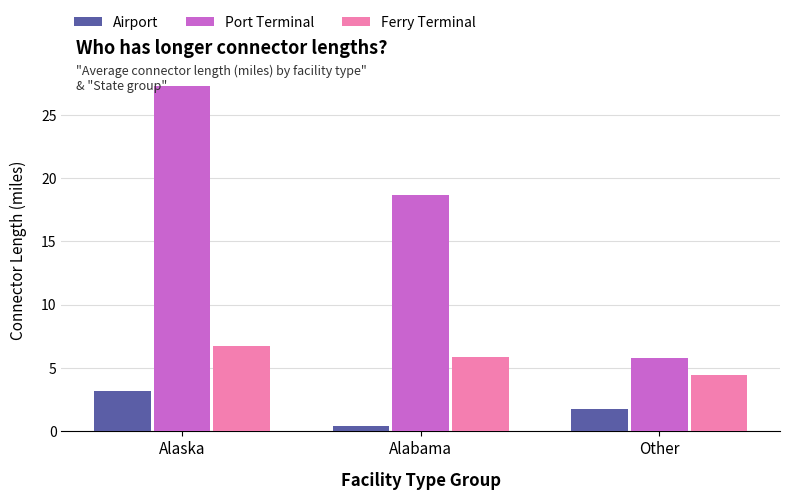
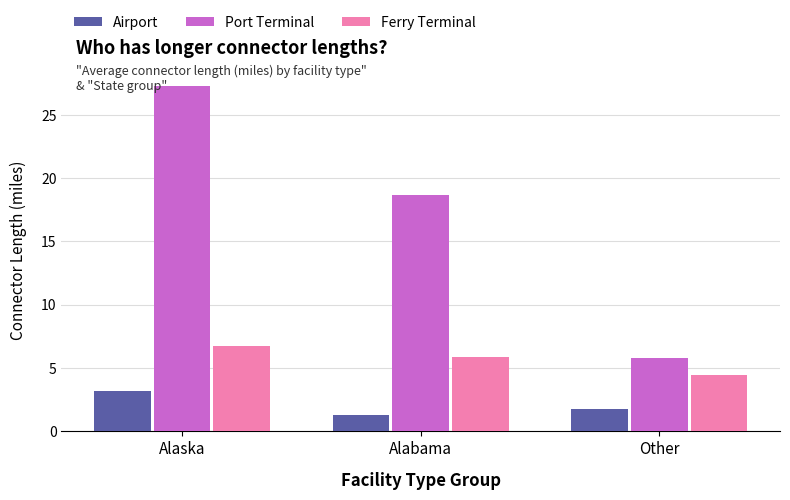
  {
    "Airport": {
      "Alaska": 3.2,
-     "Alabama": 0.4,
+     "Alabama": 1.3,
      "Other": 1.8
    }
  }
